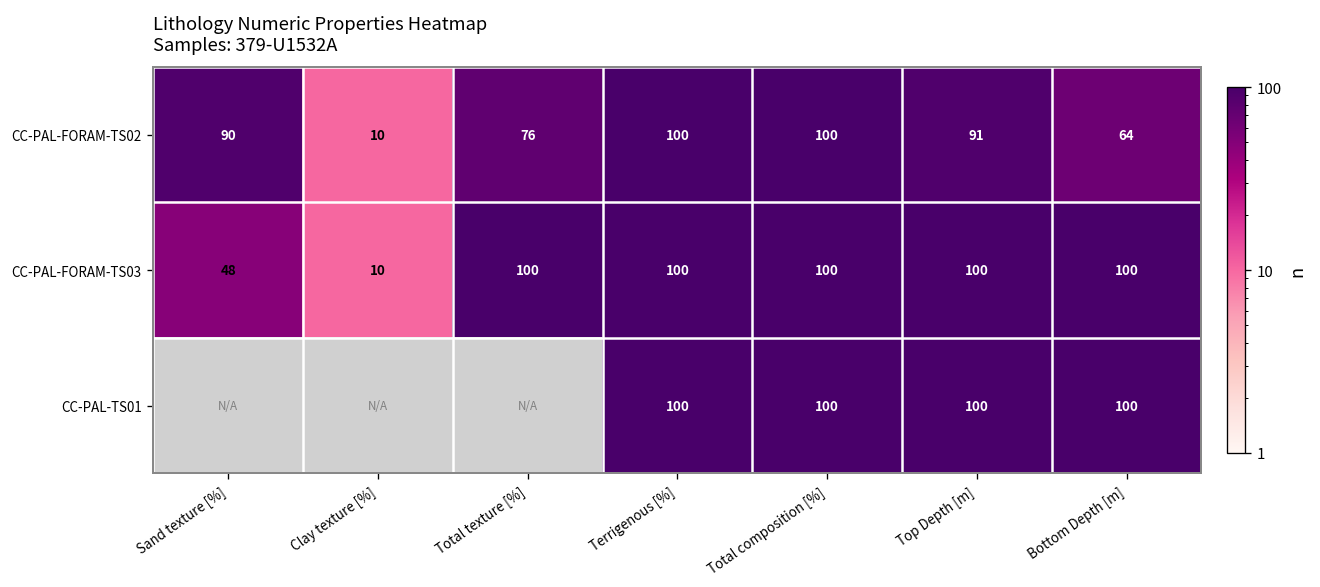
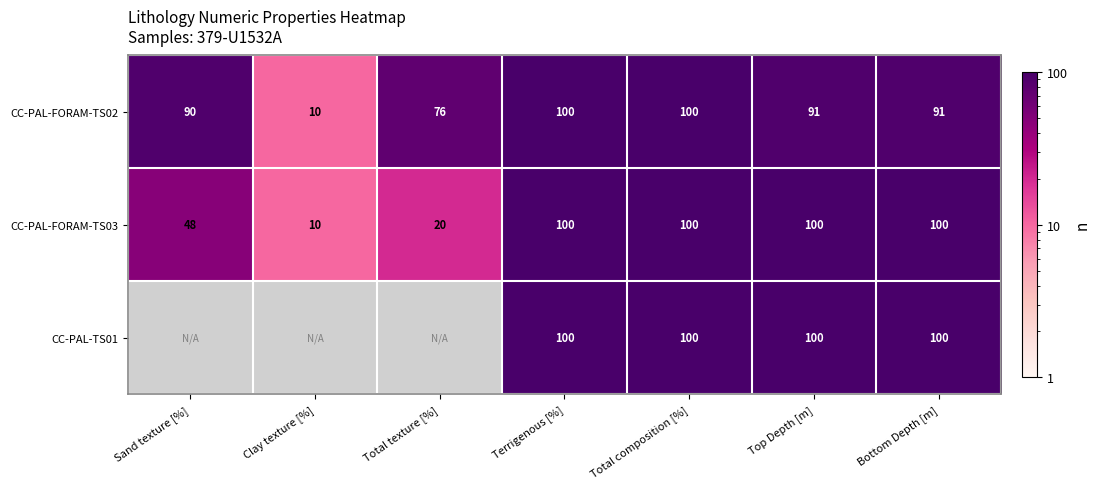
  {
    "CC-PAL-FORAM-TS02": {
      "Sand texture [%]": 90,
      "Clay texture [%]": 10,
      "Total texture [%]": 76,
      "Terrigenous [%]": 100,
      "Total composition [%]": 100,
      "Top Depth [m]": 91,
-     "Bottom Depth [m]": 64
+     "Bottom Depth [m]": 91
    },
    "CC-PAL-FORAM-TS03": {
      "Sand texture [%]": 48,
      "Clay texture [%]": 10,
-     "Total texture [%]": 100,
+     "Total texture [%]": 20,
      "Terrigenous [%]": 100,
      "Total composition [%]": 100,
      "Top Depth [m]": 100,
      "Bottom Depth [m]": 100
    },
    "CC-PAL-TS01": {
      "Terrigenous [%]": 100,
      "Total composition [%]": 100,
      "Top Depth [m]": 100,
      "Bottom Depth [m]": 100
    }
  }
